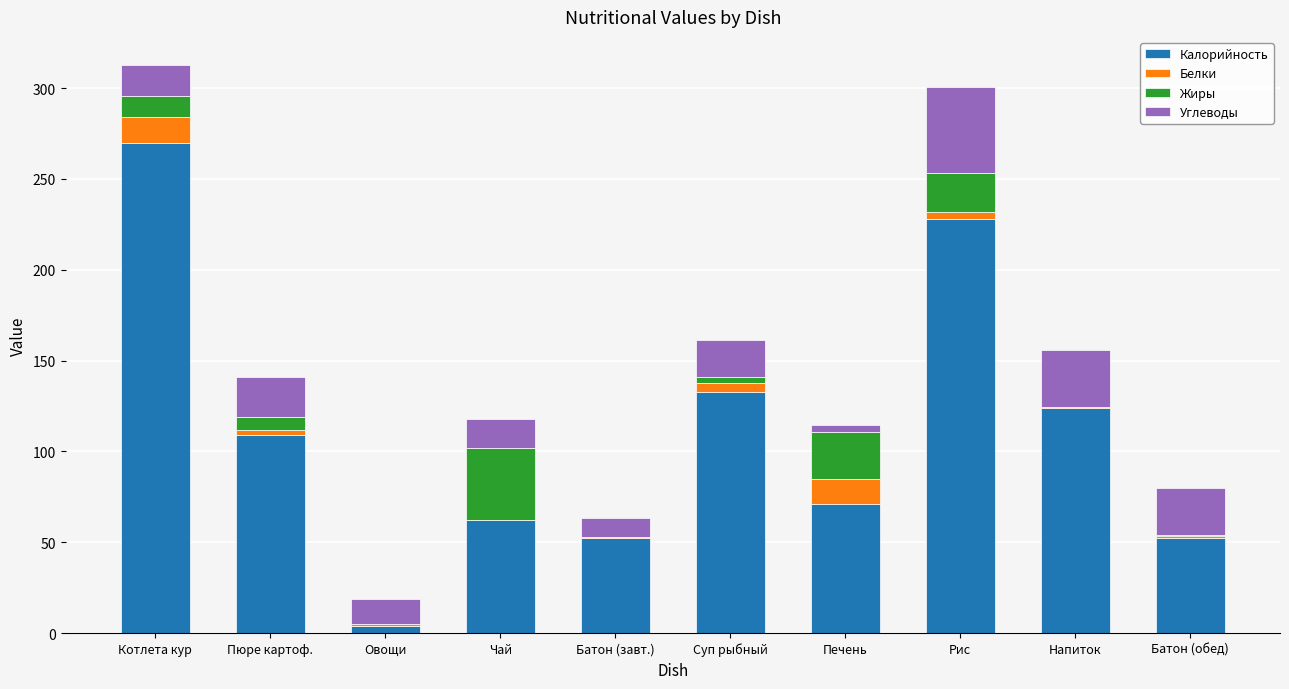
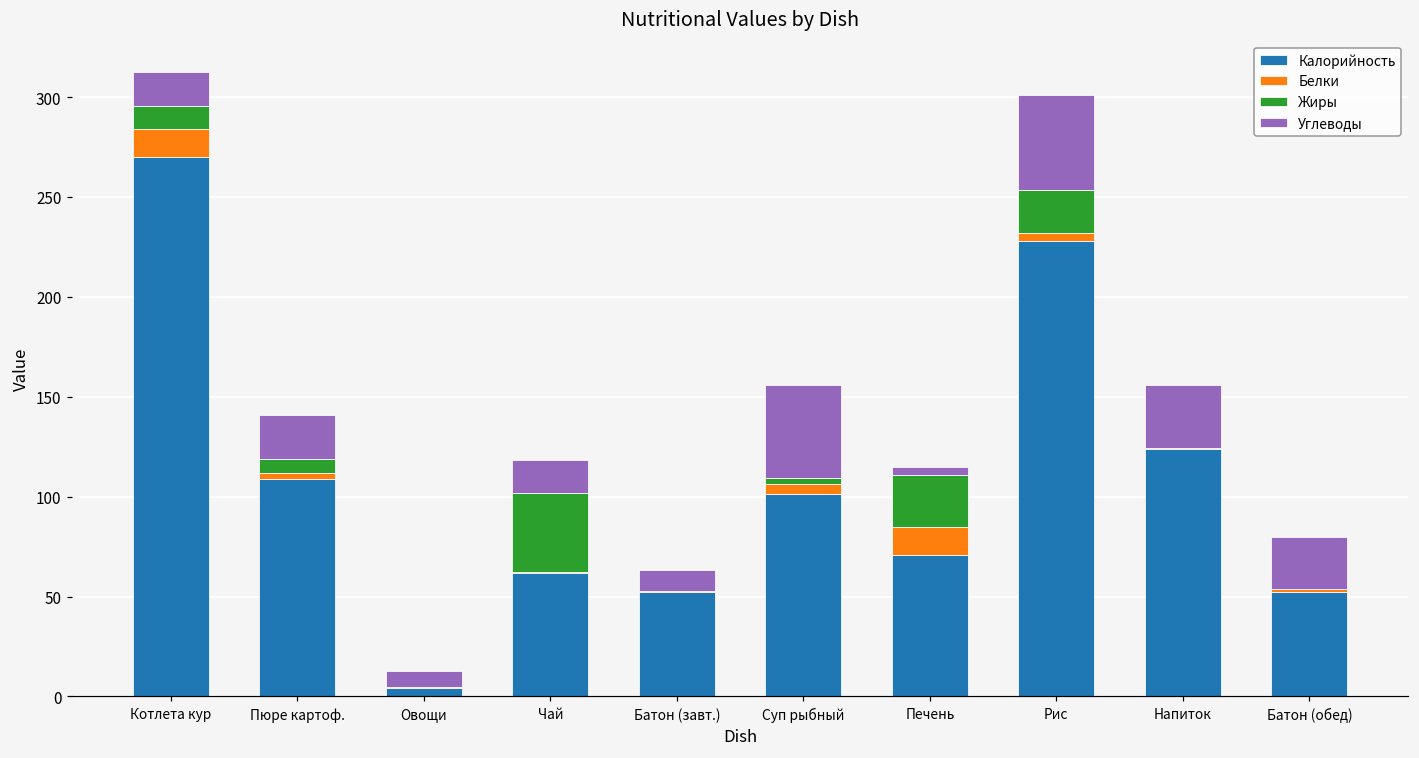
  {
    "Калорийность": {
      "Котлета кур": 270,
      "Пюре картоф.": 109,
      "Овощи": 4,
      "Чай": 62,
      "Батон (завт.)": 52,
-     "Суп рыбный": 133,
+     "Суп рыбный": 101,
      "Печень": 71,
      "Рис": 228,
      "Напиток": 124,
      "Батон (обед)": 52
    },
    "Белки": {
      "Котлета кур": 14,
      "Пюре картоф.": 3,
      "Суп рыбный": 5,
      "Печень": 14,
      "Рис": 4,
      "Батон (обед)": 2
    },
    "Жиры": {
      "Котлета кур": 11,
      "Пюре картоф.": 7,
      "Овощи": 0,
      "Чай": 40,
      "Суп рыбный": 3,
      "Печень": 26,
      "Рис": 22,
      "Напиток": 0
    },
    "Углеводы": {
      "Котлета кур": 17,
      "Пюре картоф.": 22,
-     "Овощи": 14,
+     "Овощи": 8,
      "Чай": 16,
      "Батон (завт.)": 10,
-     "Суп рыбный": 21,
+     "Суп рыбный": 47,
      "Печень": 4,
      "Рис": 48,
      "Напиток": 31,
      "Батон (обед)": 26
    }
  }
